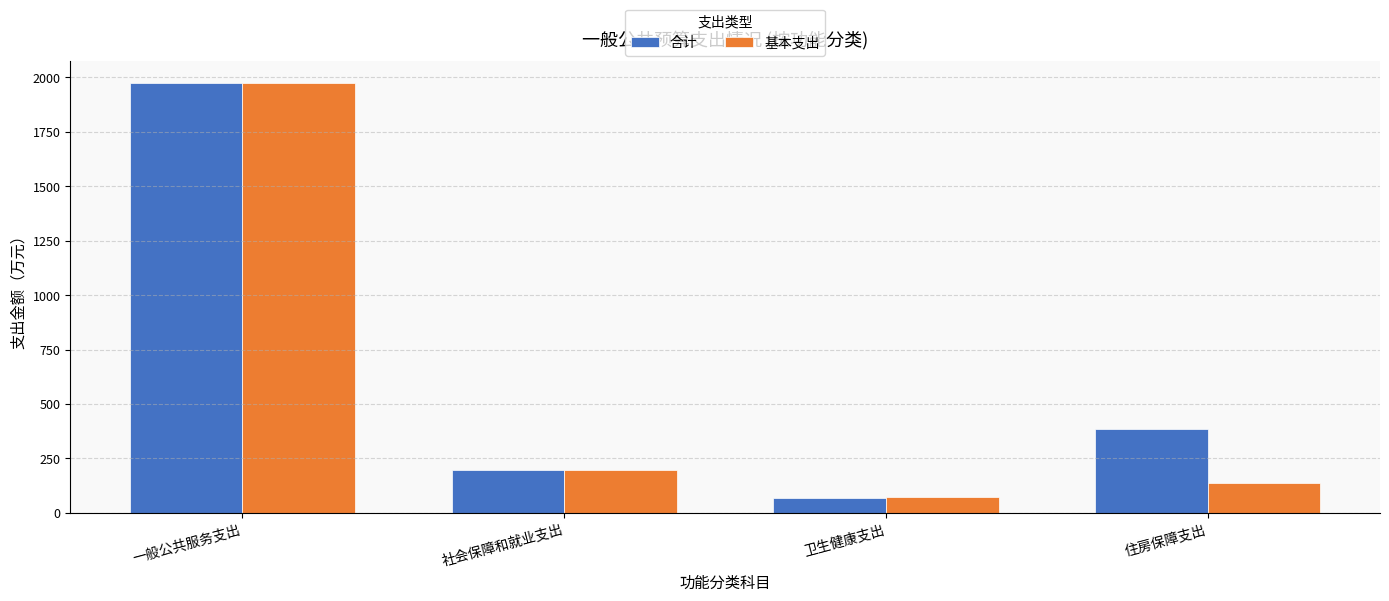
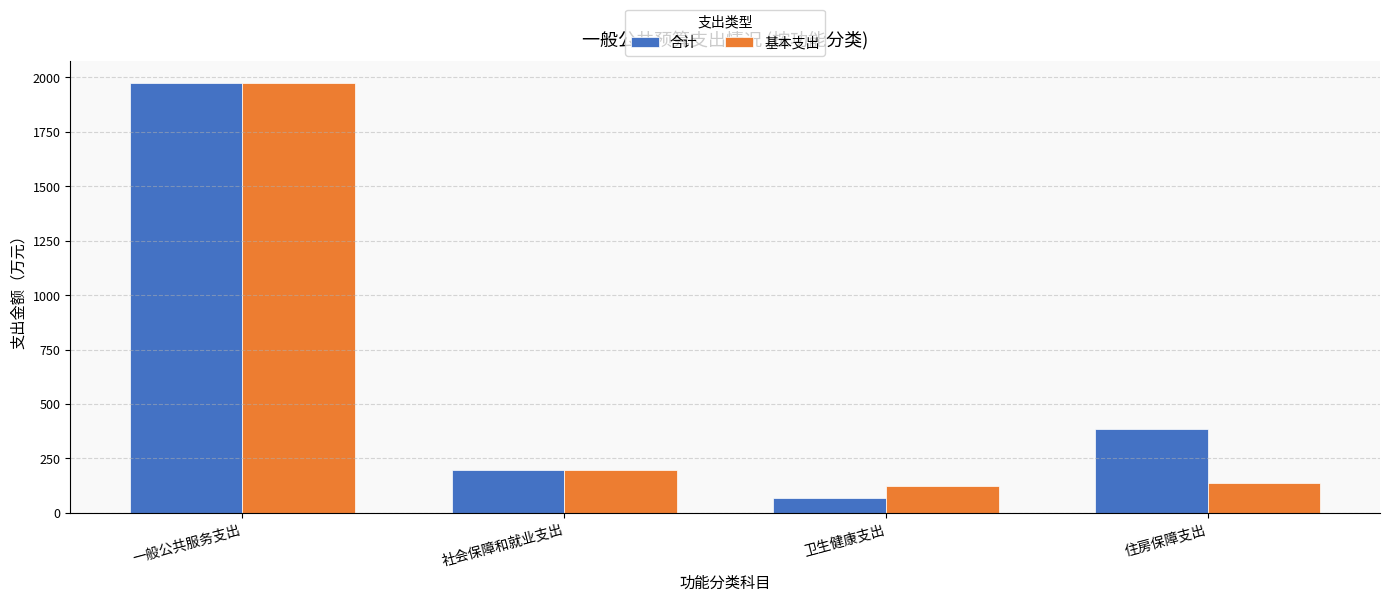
  {
    "合计": {
      "一般公共服务支出": 1970,
      "社会保障和就业支出": 200,
      "卫生健康支出": 70,
      "住房保障支出": 390
    },
    "基本支出": {
      "一般公共服务支出": 1970,
      "社会保障和就业支出": 200,
-     "卫生健康支出": 70,
+     "卫生健康支出": 120,
      "住房保障支出": 140
    }
  }
